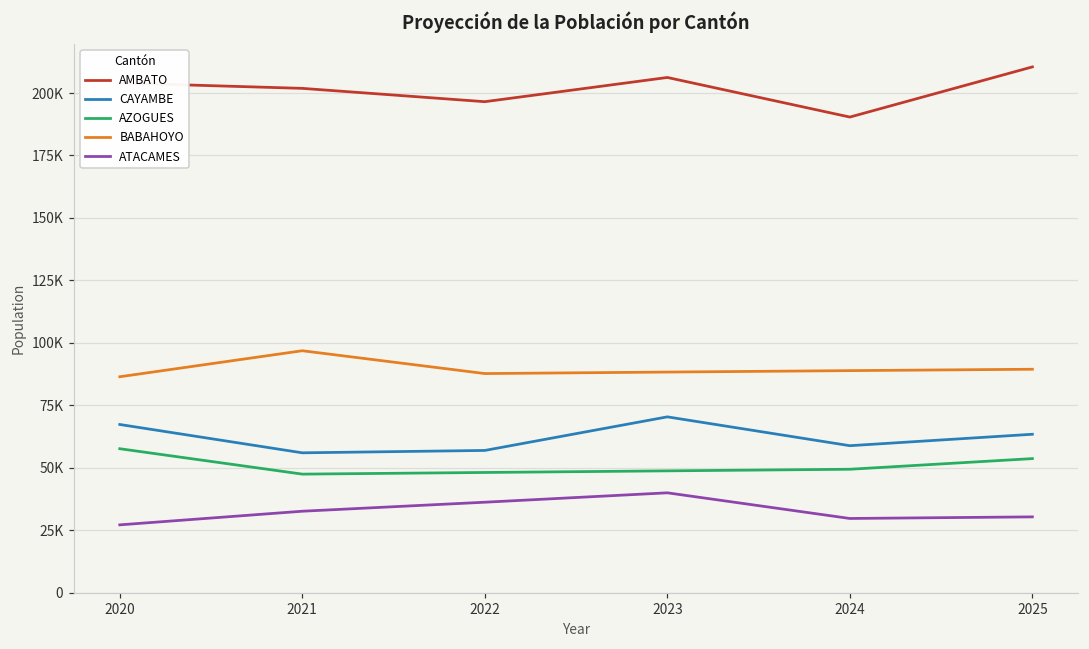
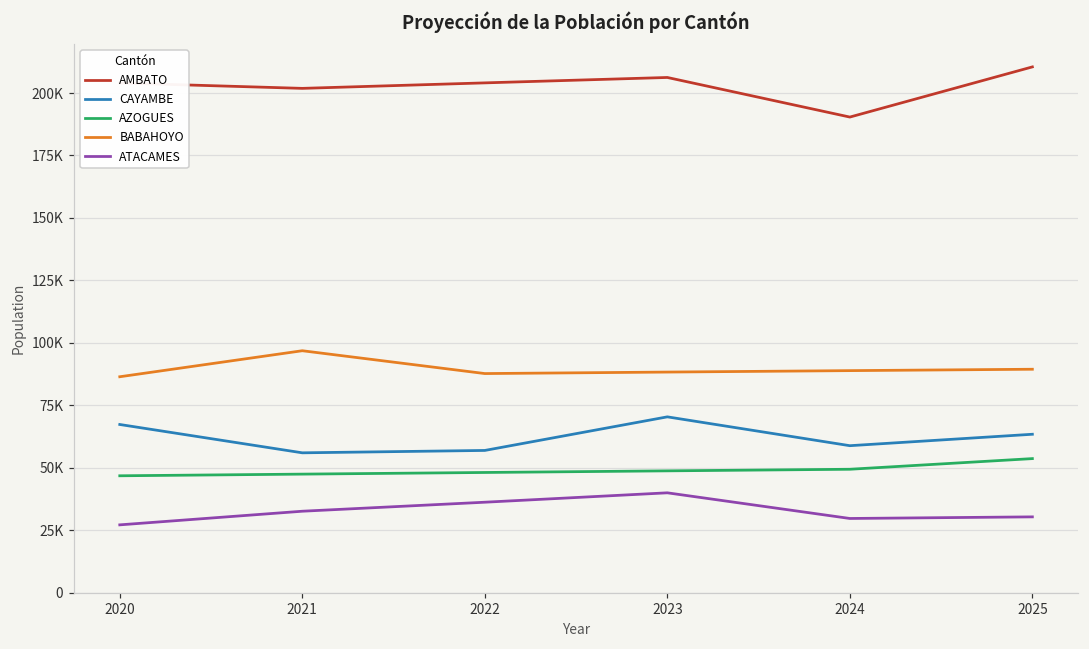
  {
    "AMBATO": {
      "2021": 202000,
-     "2022": 197000,
+     "2022": 204000,
      "2023": 206000,
      "2024": 190000,
      "2025": 210000
    },
    "CAYAMBE": {
      "2020": 67000,
      "2021": 56000,
      "2022": 57000,
      "2023": 70000,
      "2024": 59000,
      "2025": 63000
    },
    "AZOGUES": {
-     "2020": 58000,
+     "2020": 47000,
      "2021": 47000,
      "2022": 48000,
      "2023": 49000,
      "2024": 49000,
      "2025": 54000
    },
    "BABAHOYO": {
      "2020": 86000,
      "2021": 97000,
      "2022": 88000,
      "2023": 88000,
      "2024": 89000,
      "2025": 89000
    },
    "ATACAMES": {
      "2020": 27000,
      "2021": 33000,
      "2022": 36000,
      "2023": 40000,
      "2024": 30000,
      "2025": 30000
    }
  }
